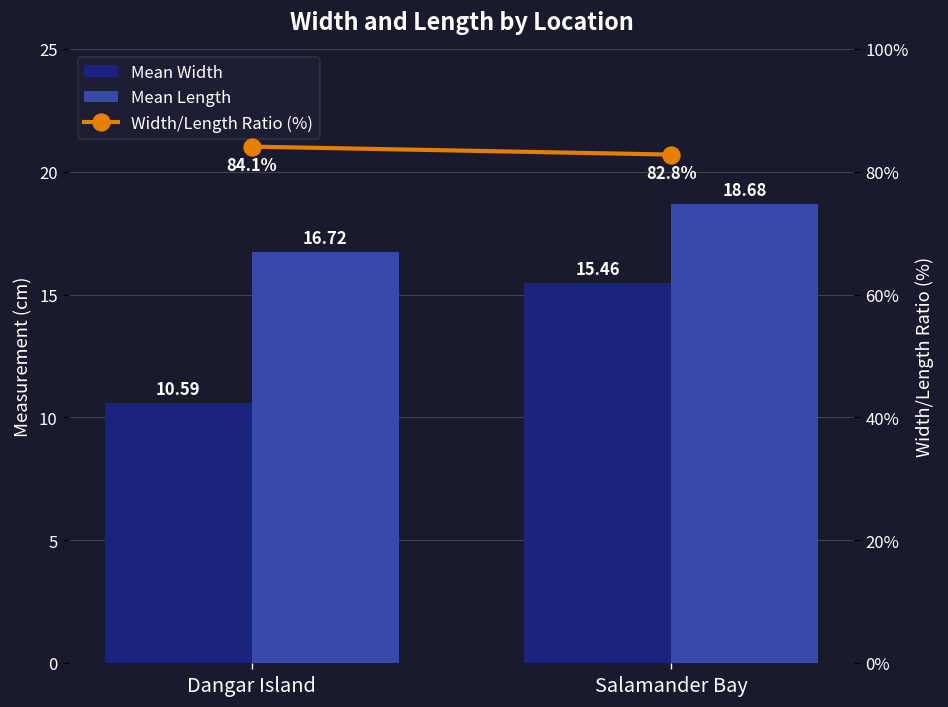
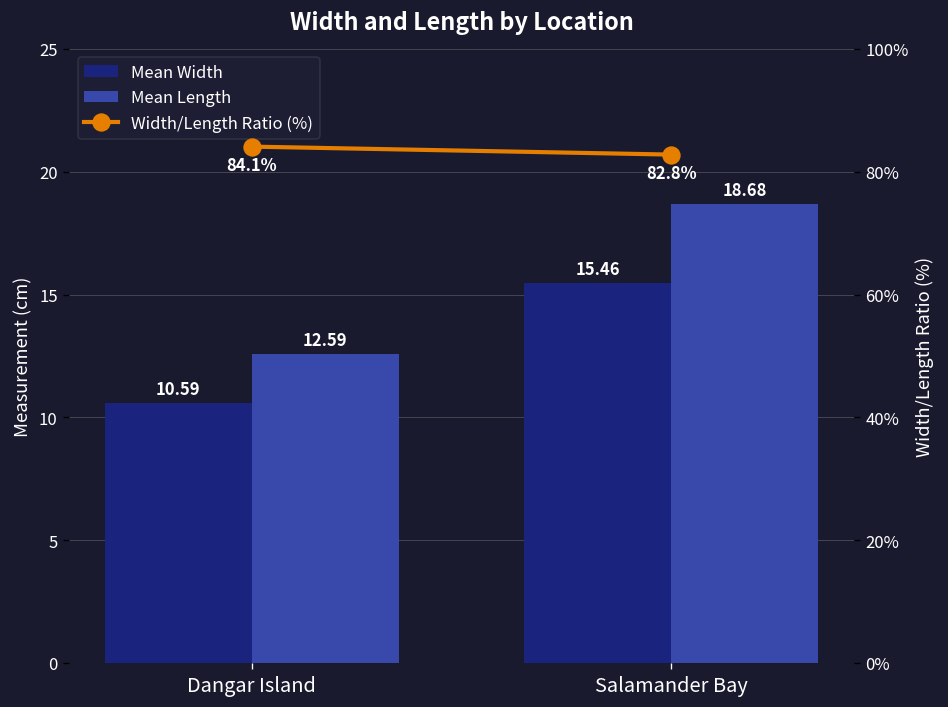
  {
    "Mean Width": {
      "Dangar Island": "10.59",
      "Salamander Bay": "15.46"
    },
    "Mean Length": {
-     "Dangar Island": "16.72",
+     "Dangar Island": "12.59",
      "Salamander Bay": "18.68"
    },
    "Width/Length Ratio (%)": {
      "Dangar Island": "84.1%",
      "Salamander Bay": "82.8%"
    }
  }
